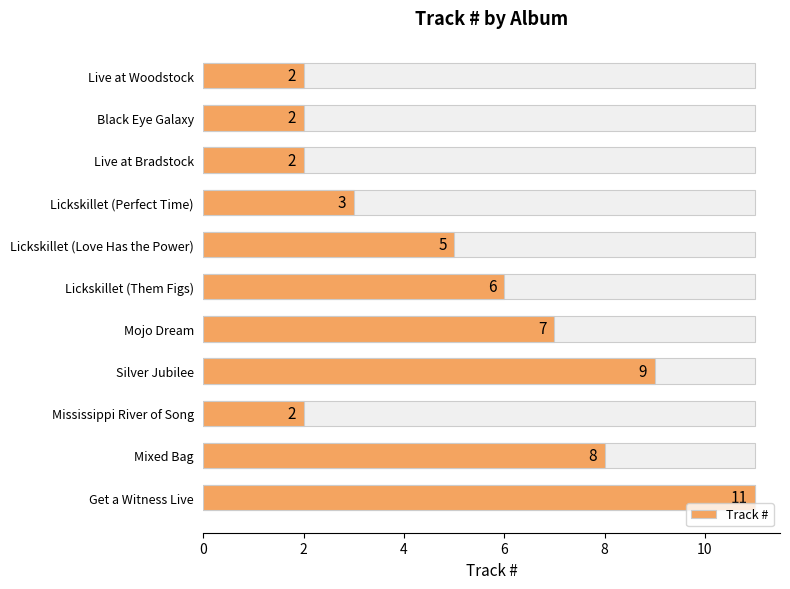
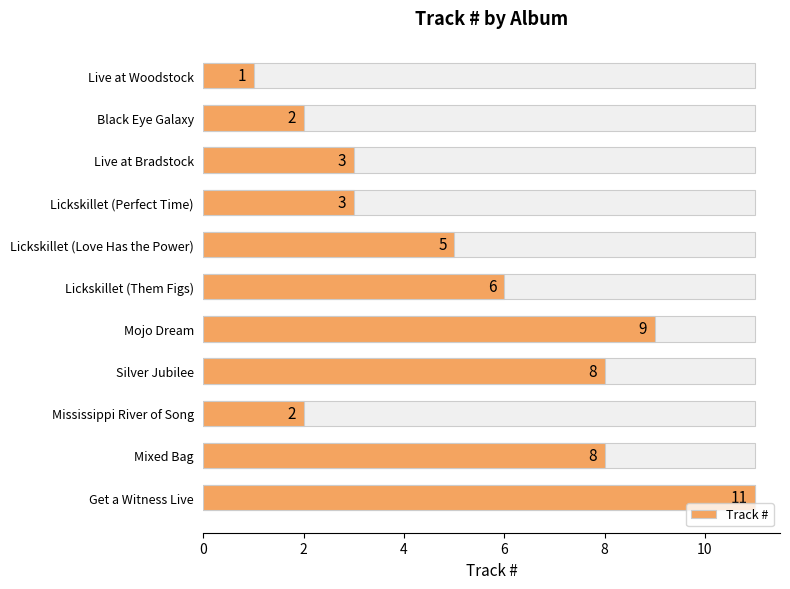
  {
    "Track #": {
-     "Live at Woodstock": 2,
-     "Live at Bradstock": 2,
-     "Mojo Dream": 7,
-     "Silver Jubilee": 9
+     "Live at Woodstock": 1,
+     "Live at Bradstock": 3,
+     "Mojo Dream": 9,
+     "Silver Jubilee": 8
    }
  }
